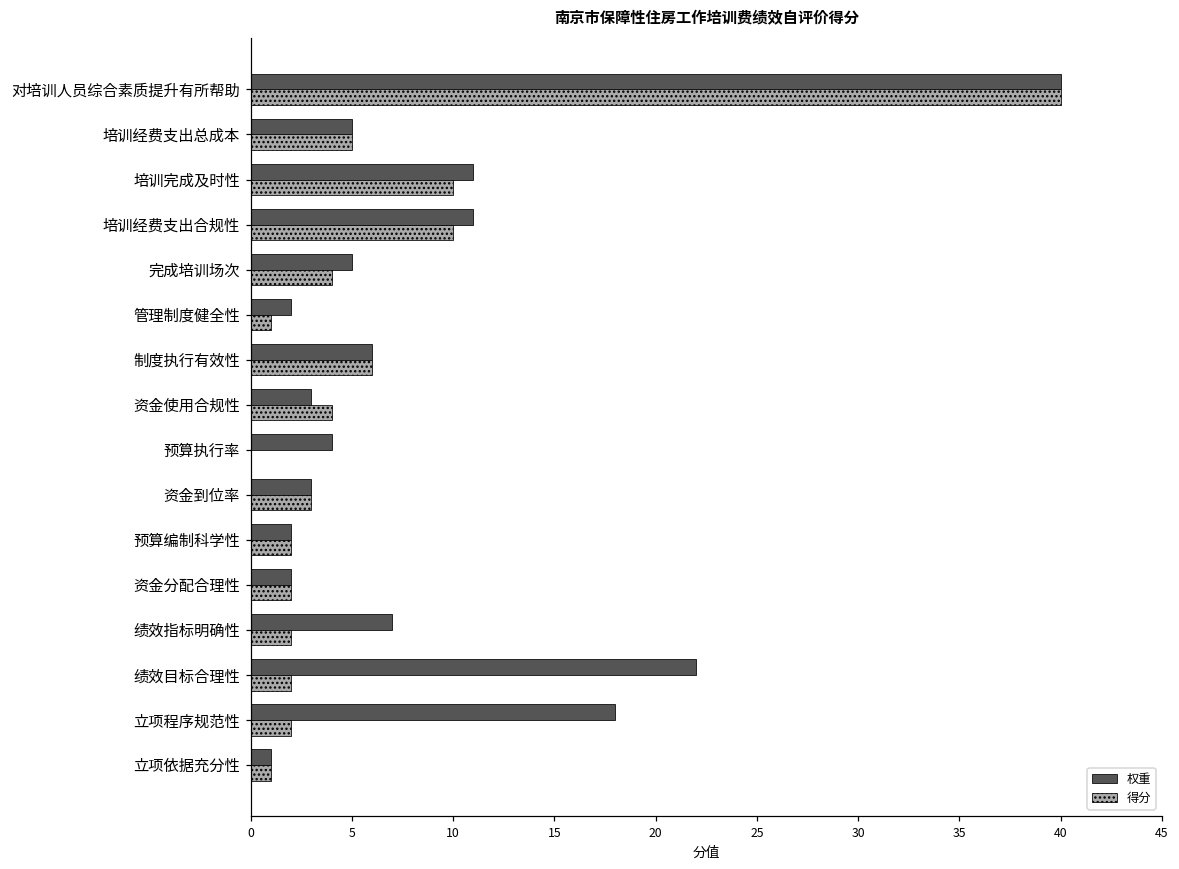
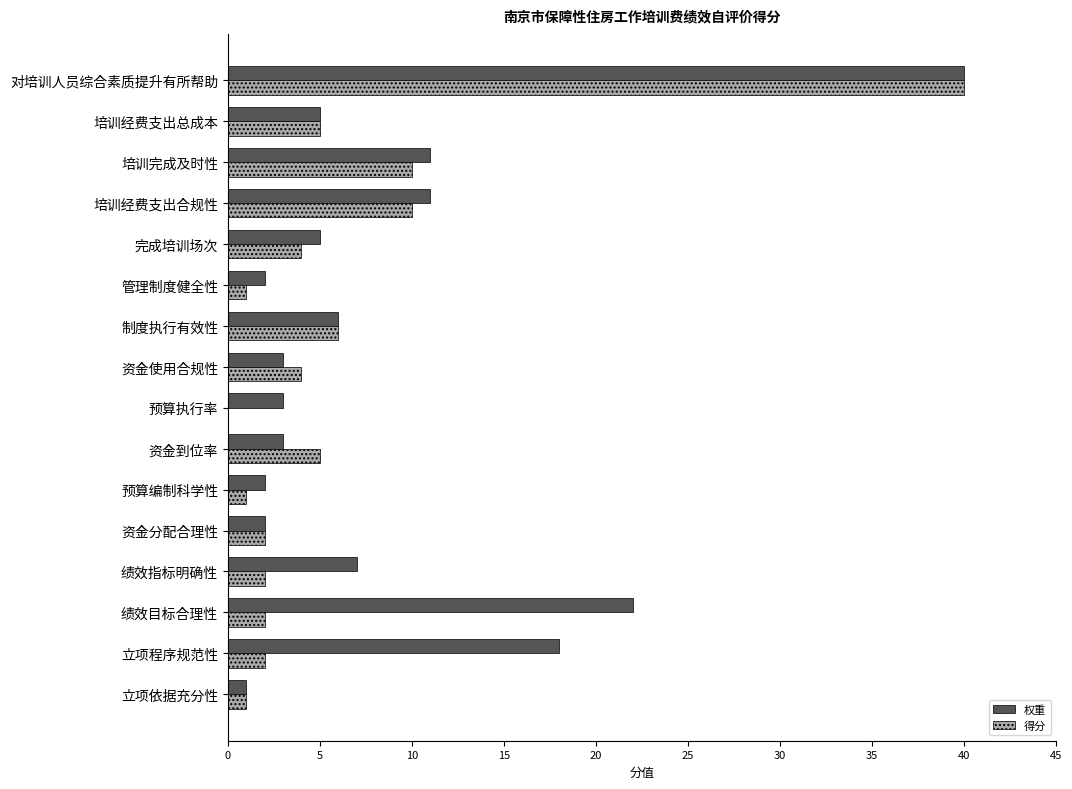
  {
    "权重": {
      "对培训人员综合素质提升有所帮助": 40,
      "培训经费支出总成本": 5,
      "培训完成及时性": 11,
      "培训经费支出合规性": 11,
      "完成培训场次": 5,
      "管理制度健全性": 2,
      "制度执行有效性": 6,
      "资金使用合规性": 3,
-     "预算执行率": 4,
+     "预算执行率": 3,
      "资金到位率": 3,
      "预算编制科学性": 2,
      "资金分配合理性": 2,
      "绩效指标明确性": 7,
      "绩效目标合理性": 22,
      "立项程序规范性": 18,
      "立项依据充分性": 1
    },
    "得分": {
      "对培训人员综合素质提升有所帮助": 40,
      "培训经费支出总成本": 5,
      "培训完成及时性": 10,
      "培训经费支出合规性": 10,
      "完成培训场次": 4,
      "管理制度健全性": 1,
      "制度执行有效性": 6,
      "资金使用合规性": 4,
      "预算执行率": 0,
-     "资金到位率": 3,
-     "预算编制科学性": 2,
+     "资金到位率": 5,
+     "预算编制科学性": 1,
      "资金分配合理性": 2,
      "绩效指标明确性": 2,
      "绩效目标合理性": 2,
      "立项程序规范性": 2,
      "立项依据充分性": 1
    }
  }
